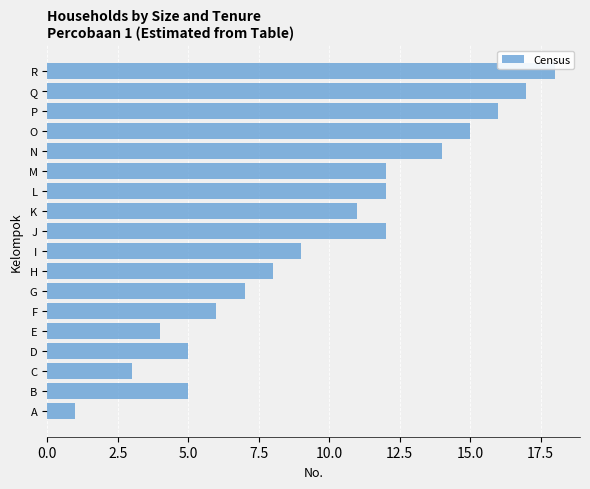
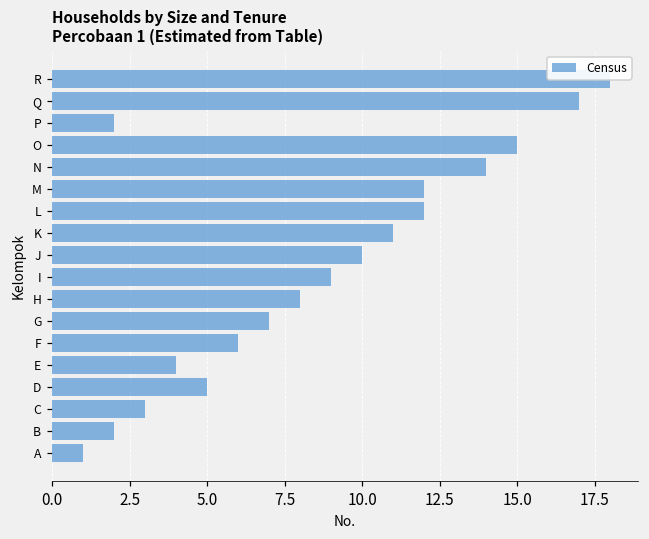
  {
    "R": 18,
    "Q": 17,
-   "P": 16,
+   "P": 2,
    "O": 15,
    "N": 14,
    "M": 12,
    "L": 12,
    "K": 11,
-   "J": 12,
+   "J": 10,
    "I": 9,
    "H": 8,
    "G": 7,
    "F": 6,
    "E": 4,
    "D": 5,
    "C": 3,
-   "B": 5,
+   "B": 2,
    "A": 1
  }
